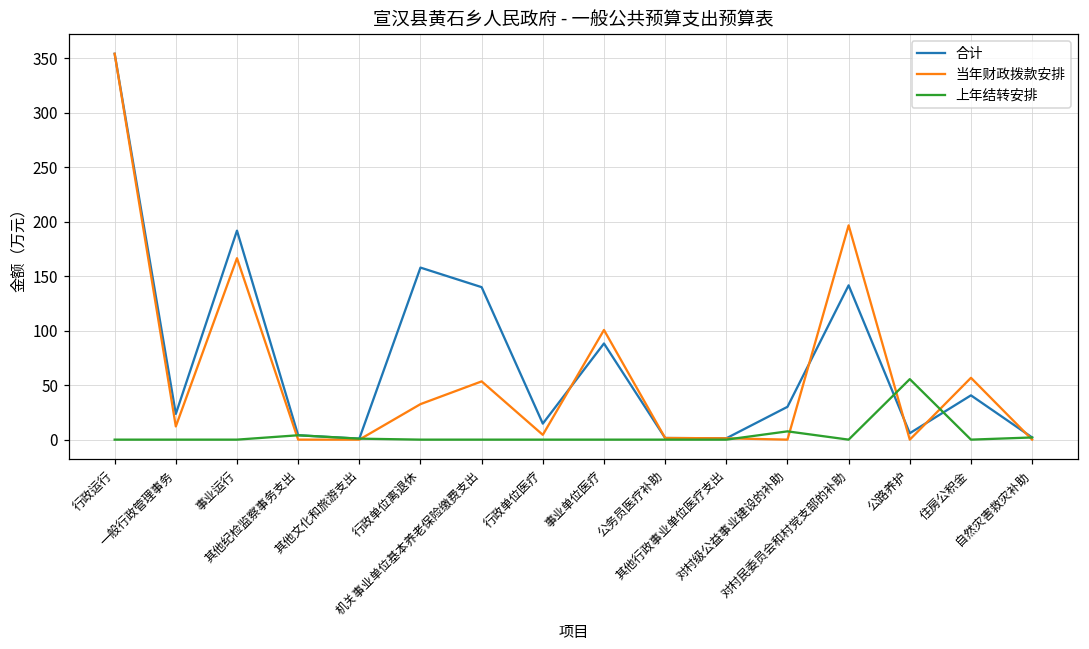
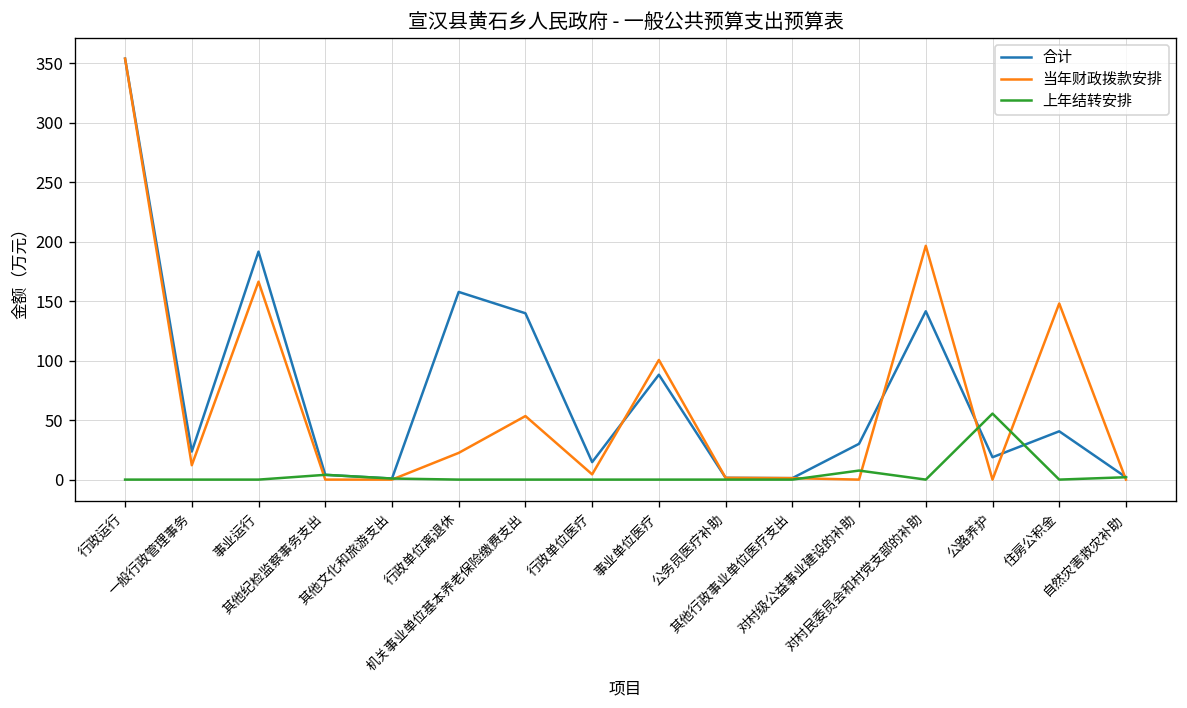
  {
    "合计": {
      "一般行政管理事务": 20,
      "事业运行": 190,
      "行政单位离退休": 160,
      "机关事业单位基本养老保险缴费支出": 140,
      "行政单位医疗": 10,
      "事业单位医疗": 90,
      "对村级公益事业建设的补助": 30,
      "对村民委员会和村党支部的补助": 140,
-     "公路养护": 10,
+     "公路养护": 20,
      "住房公积金": 40
    },
    "当年财政拨款安排": {
      "一般行政管理事务": 10,
      "事业运行": 170,
      "其他纪检监察事务支出": 0,
-     "行政单位离退休": 30,
+     "行政单位离退休": 20,
      "机关事业单位基本养老保险缴费支出": 50,
      "行政单位医疗": 0,
      "事业单位医疗": 100,
      "对村级公益事业建设的补助": 0,
      "对村民委员会和村党支部的补助": 200,
      "公路养护": 0,
-     "住房公积金": 60
+     "住房公积金": 150
    },
    "上年结转安排": {
      "行政运行": 0,
      "一般行政管理事务": 0,
      "事业运行": 0,
      "行政单位离退休": 0,
      "机关事业单位基本养老保险缴费支出": 0,
      "行政单位医疗": 0,
      "事业单位医疗": 0,
      "对村级公益事业建设的补助": 10,
      "对村民委员会和村党支部的补助": 0,
      "公路养护": 60,
      "住房公积金": 0
    }
  }
